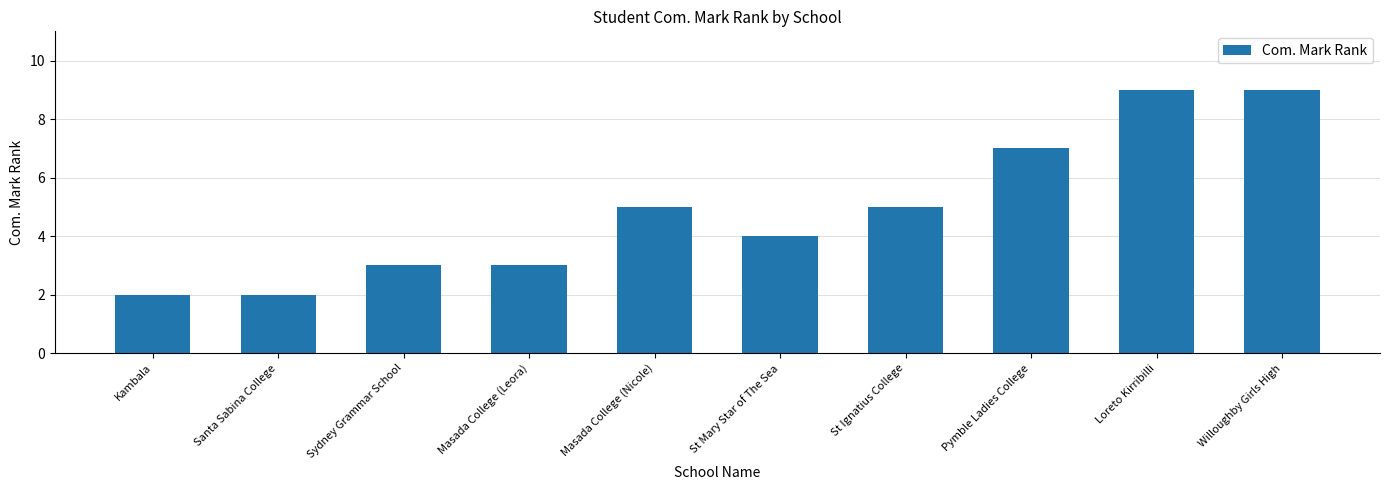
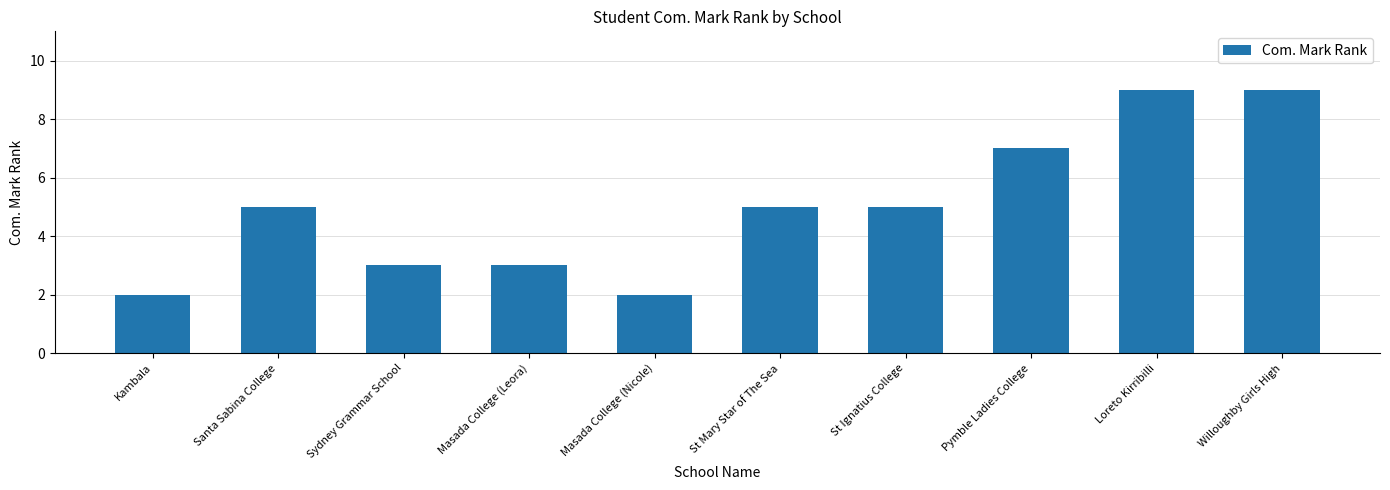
  {
    "Kambala": 2,
-   "Santa Sabina College": 2,
+   "Santa Sabina College": 5,
    "Sydney Grammar School": 3,
    "Masada College (Leora)": 3,
-   "Masada College (Nicole)": 5,
-   "St Mary Star of The Sea": 4,
+   "Masada College (Nicole)": 2,
+   "St Mary Star of The Sea": 5,
    "St Ignatius College": 5,
    "Pymble Ladies College": 7,
    "Loreto Kirribilli": 9,
    "Willoughby Girls High": 9
  }
